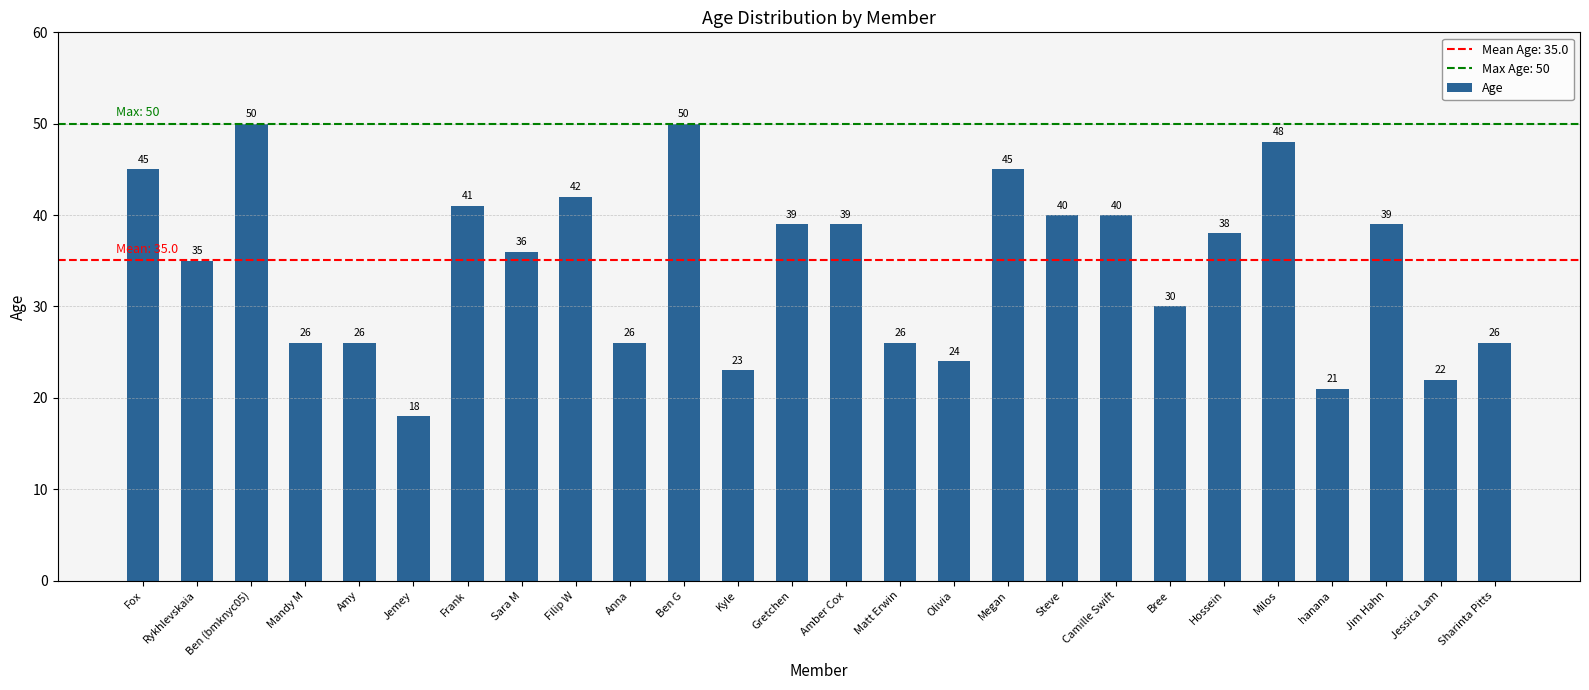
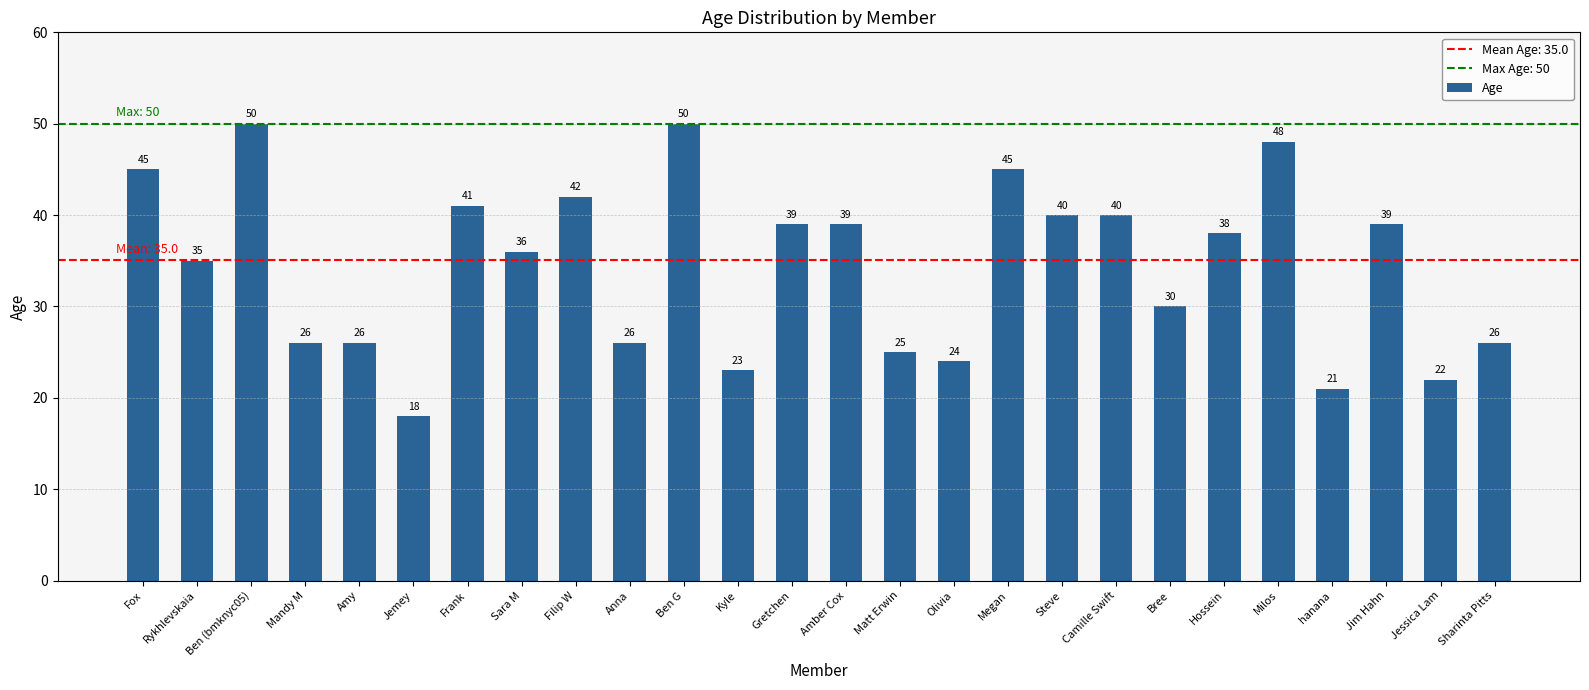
  {
    "Fox": 45,
    "Rykhlevskaia": 35,
    "Ben (bmknyc05)": 50,
    "Mandy M": 26,
    "Amy": 26,
    "Jemey": 18,
    "Frank": 41,
    "Sara M": 36,
    "Filip W": 42,
    "Anna": 26,
    "Ben G": 50,
    "Kyle": 23,
    "Gretchen": 39,
    "Amber Cox": 39,
-   "Matt Erwin": 26,
+   "Matt Erwin": 25,
    "Olivia": 24,
    "Megan": 45,
    "Steve": 40,
    "Camille Swift": 40,
    "Bree": 30,
    "Hossein": 38,
    "Milos": 48,
    "hanana": 21,
    "Jim Hahn": 39,
    "Jessica Lam": 22,
    "Sharinta Pitts": 26
  }
